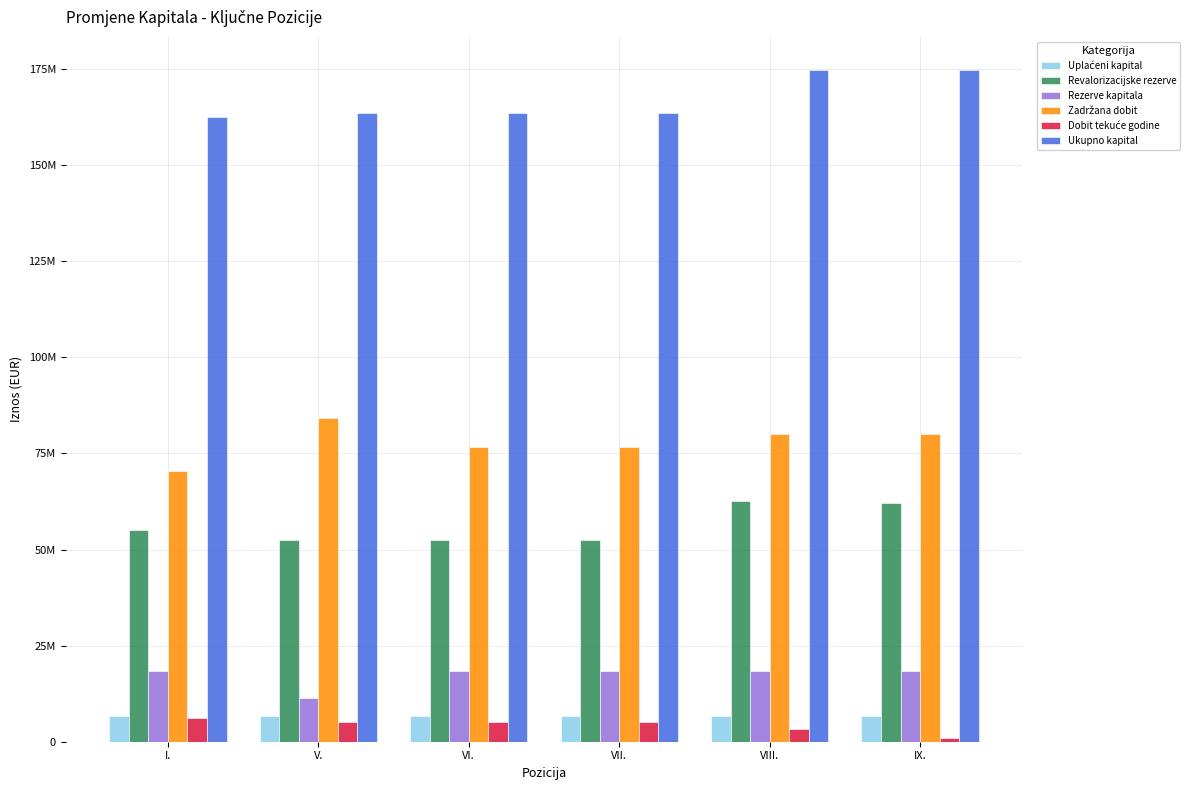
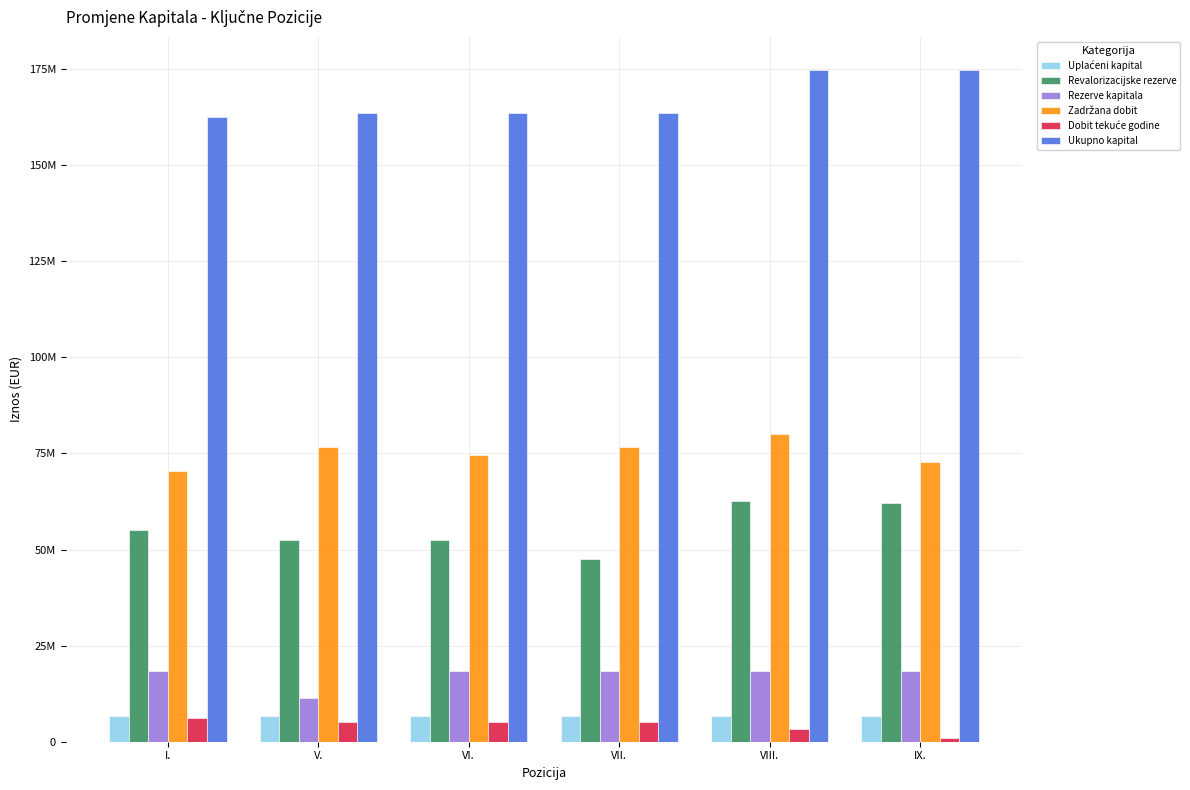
  {
    "Uplaćeni kapital": {
      "I.": 7000000,
      "V.": 7000000,
      "VI.": 7000000,
      "VII.": 7000000,
      "VIII.": 7000000,
      "IX.": 7000000
    },
    "Revalorizacijske rezerve": {
      "I.": 55000000,
      "V.": 53000000,
      "VI.": 53000000,
-     "VII.": 53000000,
+     "VII.": 47000000,
      "VIII.": 63000000,
      "IX.": 62000000
    },
    "Rezerve kapitala": {
      "I.": 18000000,
      "V.": 11000000,
      "VI.": 18000000,
      "VII.": 18000000,
      "VIII.": 18000000,
      "IX.": 18000000
    },
    "Zadržana dobit": {
      "I.": 71000000,
-     "V.": 84000000,
-     "VI.": 77000000,
+     "V.": 77000000,
+     "VI.": 75000000,
      "VII.": 77000000,
      "VIII.": 80000000,
-     "IX.": 80000000
+     "IX.": 73000000
    },
    "Dobit tekuće godine": {
      "I.": 6000000,
      "V.": 5000000,
      "VI.": 5000000,
      "VII.": 5000000,
      "VIII.": 3000000,
      "IX.": 1000000
    },
    "Ukupno kapital": {
      "I.": 163000000,
      "V.": 164000000,
      "VI.": 164000000,
      "VII.": 164000000,
      "VIII.": 175000000,
      "IX.": 175000000
    }
  }
